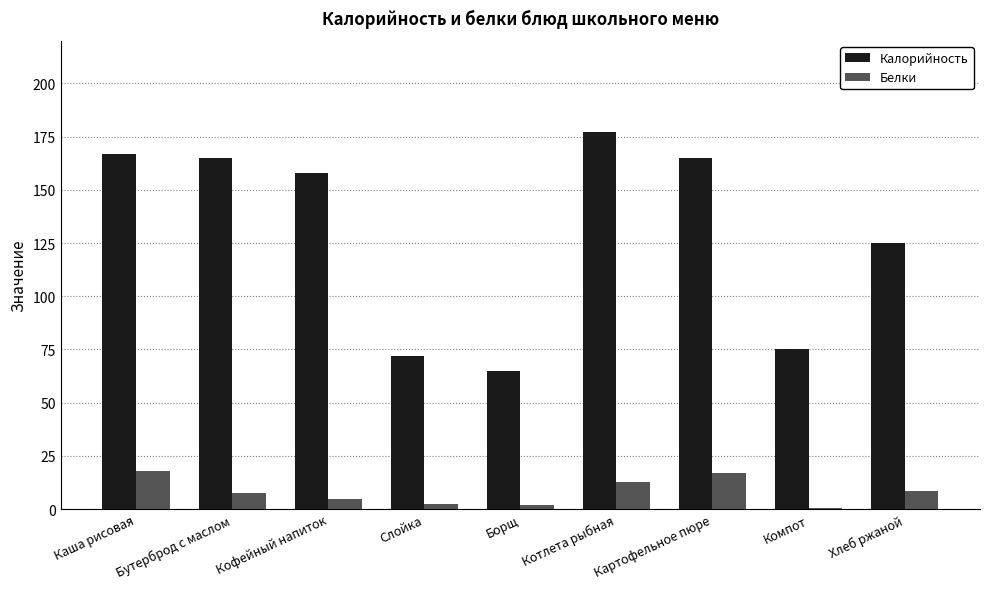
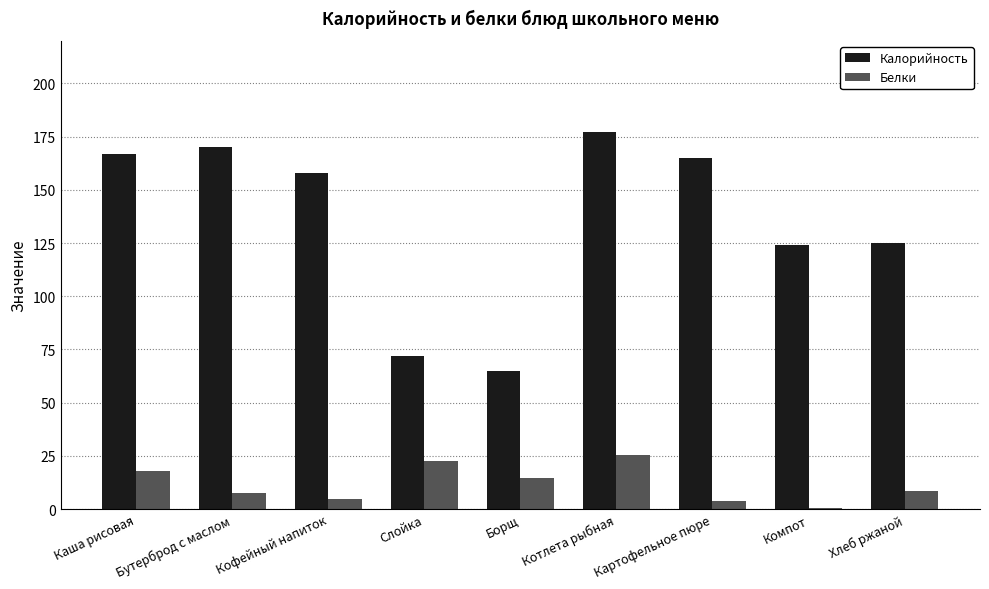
  {
    "Калорийность": {
      "Каша рисовая": 167,
-     "Бутерброд с маслом": 165,
+     "Бутерброд с маслом": 170,
      "Кофейный напиток": 158,
      "Слойка": 72,
      "Борщ": 65,
      "Котлета рыбная": 177,
      "Картофельное пюре": 165,
-     "Компот": 75,
+     "Компот": 124,
      "Хлеб ржаной": 125
    },
    "Белки": {
      "Каша рисовая": 18,
      "Бутерброд с маслом": 8,
      "Кофейный напиток": 5,
-     "Слойка": 2,
-     "Борщ": 2,
-     "Котлета рыбная": 13,
-     "Картофельное пюре": 17,
+     "Слойка": 23,
+     "Борщ": 14,
+     "Котлета рыбная": 26,
+     "Картофельное пюре": 4,
      "Хлеб ржаной": 8
    }
  }
